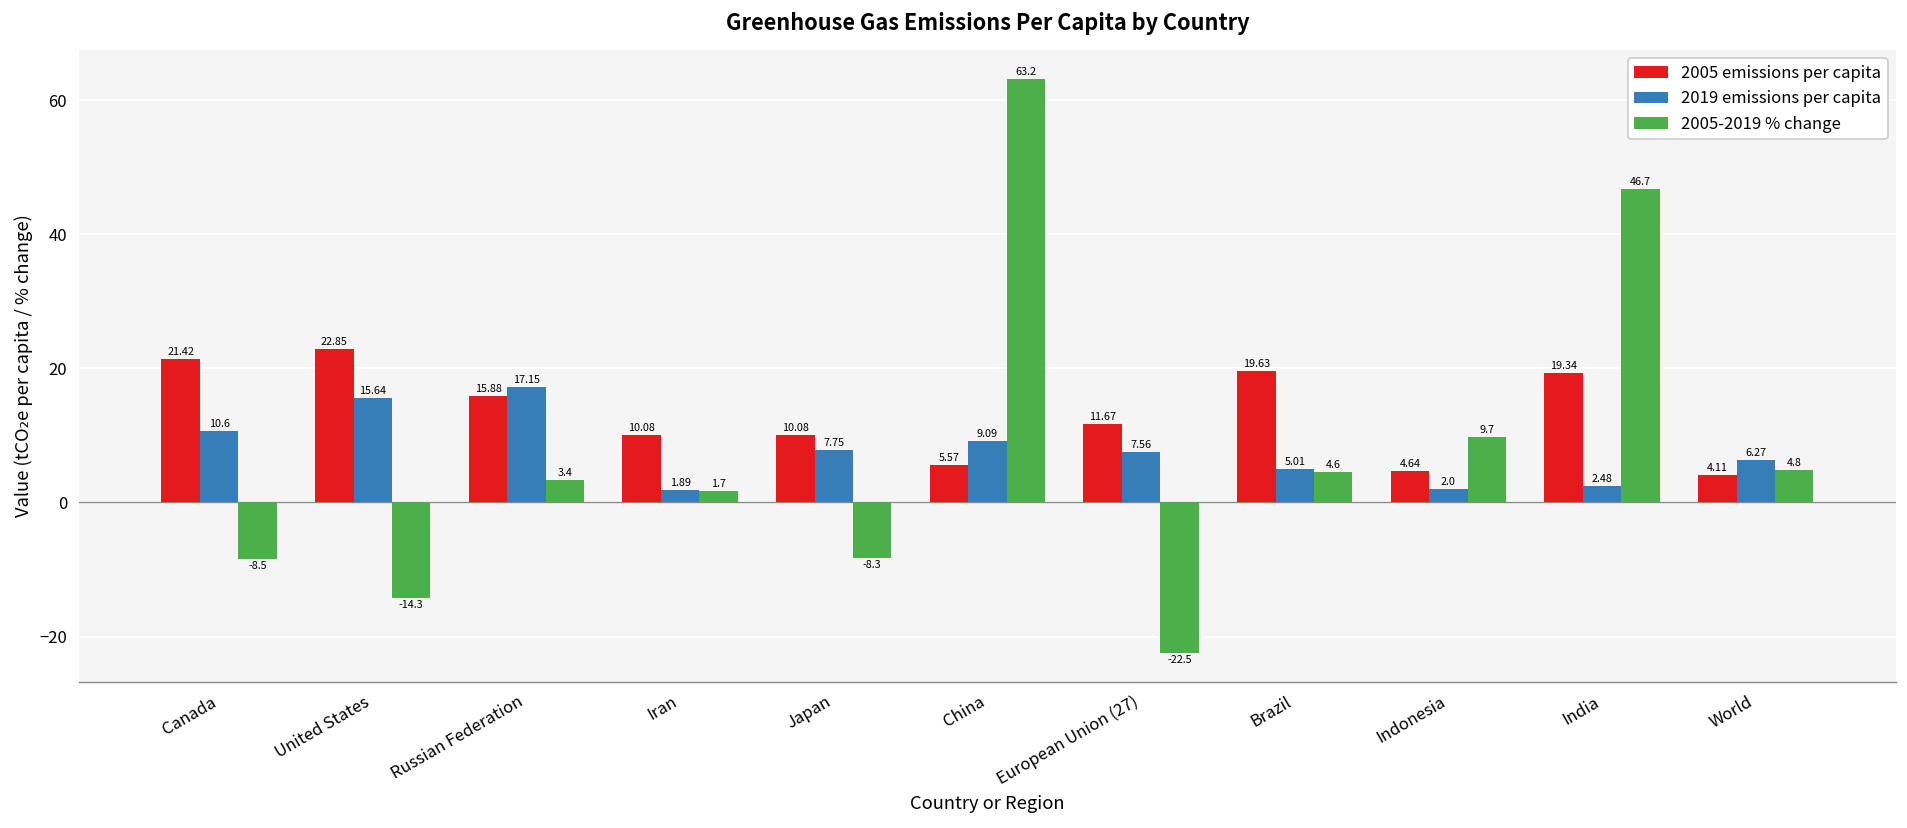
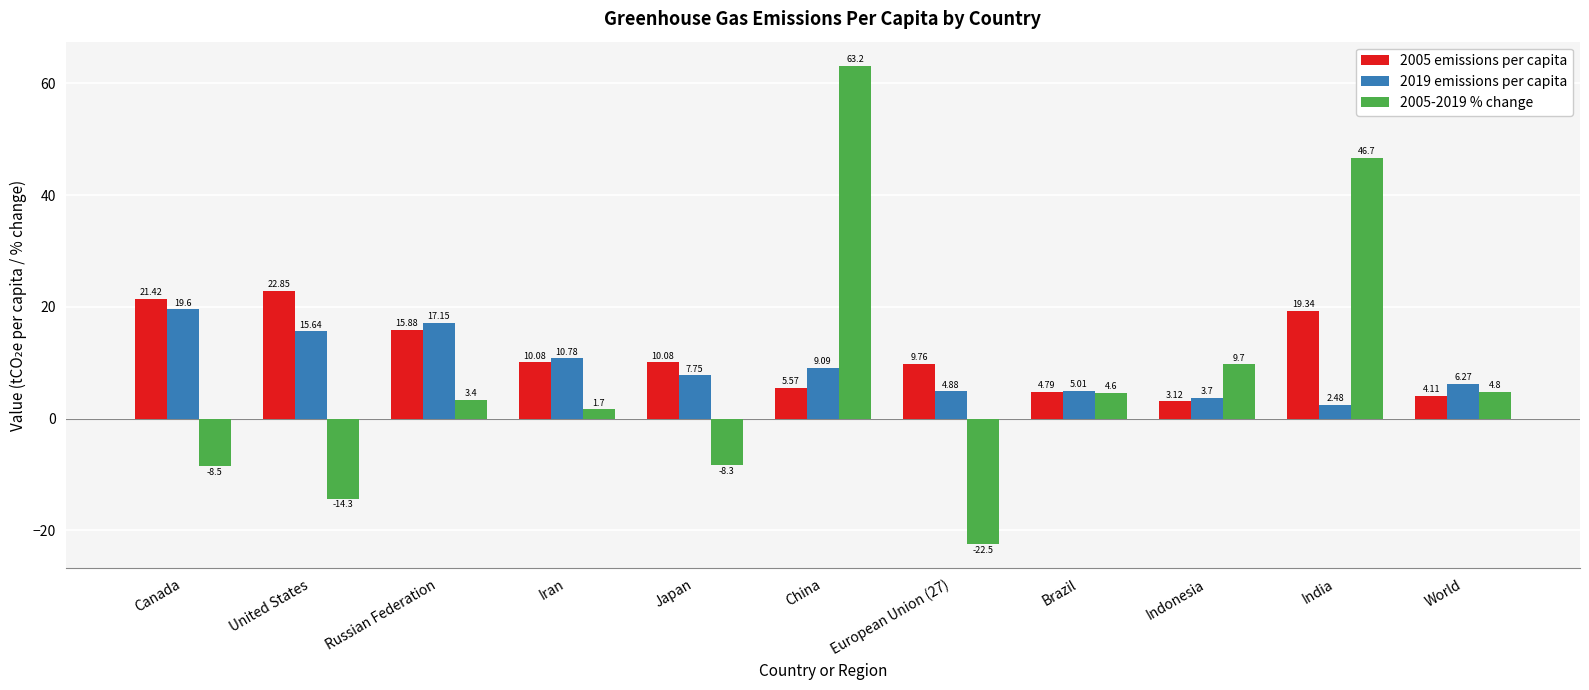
  {
    "2005 emissions per capita": {
      "Canada": 21.42,
      "United States": 22.85,
      "Russian Federation": 15.88,
      "Iran": 10.08,
      "Japan": 10.08,
      "China": 5.57,
-     "European Union (27)": 11.67,
-     "Brazil": 19.63,
-     "Indonesia": 4.64,
+     "European Union (27)": 9.76,
+     "Brazil": 4.79,
+     "Indonesia": 3.12,
      "India": 19.34,
      "World": 4.11
    },
    "2019 emissions per capita": {
-     "Canada": 10.6,
+     "Canada": 19.6,
      "United States": 15.64,
      "Russian Federation": 17.15,
-     "Iran": 1.89,
+     "Iran": 10.78,
      "Japan": 7.75,
      "China": 9.09,
-     "European Union (27)": 7.56,
+     "European Union (27)": 4.88,
      "Brazil": 5.01,
-     "Indonesia": 2.0,
+     "Indonesia": 3.7,
      "India": 2.48,
      "World": 6.27
    },
    "2005-2019 % change": {
      "Canada": -8.5,
      "United States": -14.3,
      "Russian Federation": 3.4,
      "Iran": 1.7,
      "Japan": -8.3,
      "China": 63.2,
      "European Union (27)": -22.5,
      "Brazil": 4.6,
      "Indonesia": 9.7,
      "India": 46.7,
      "World": 4.8
    }
  }
